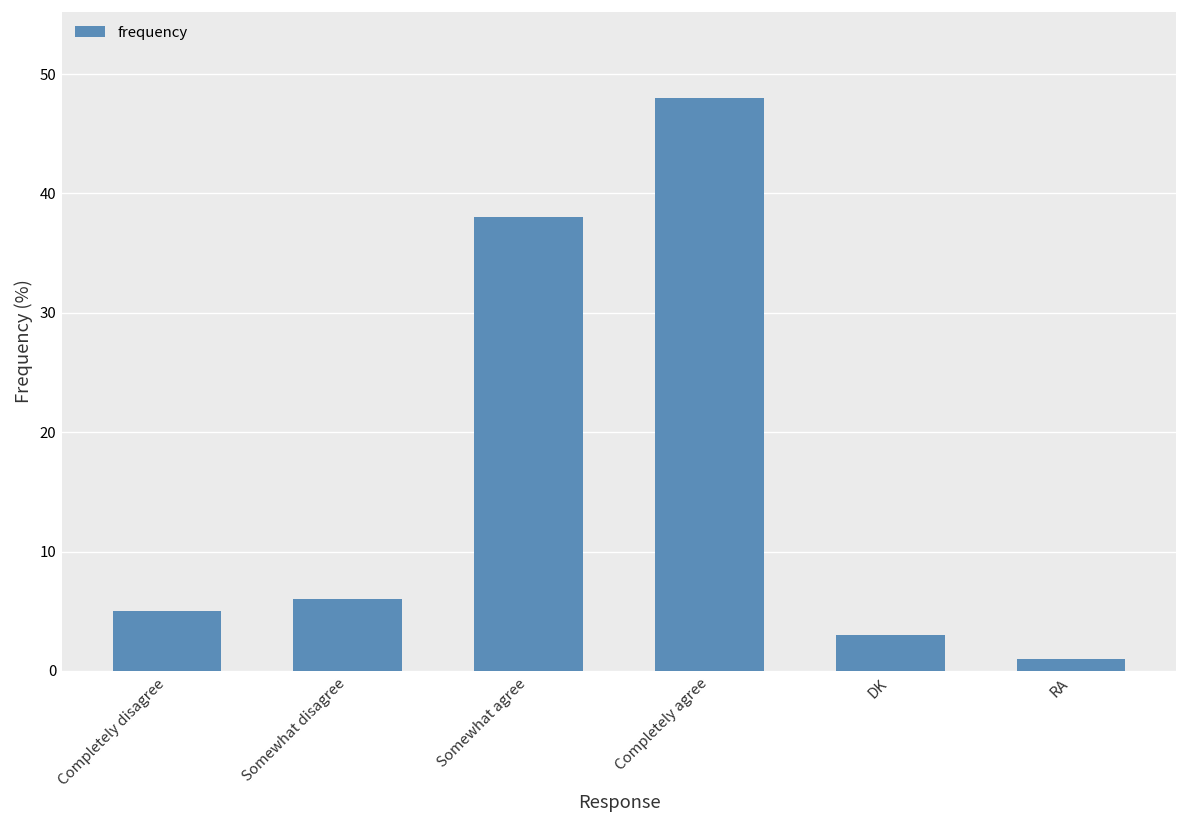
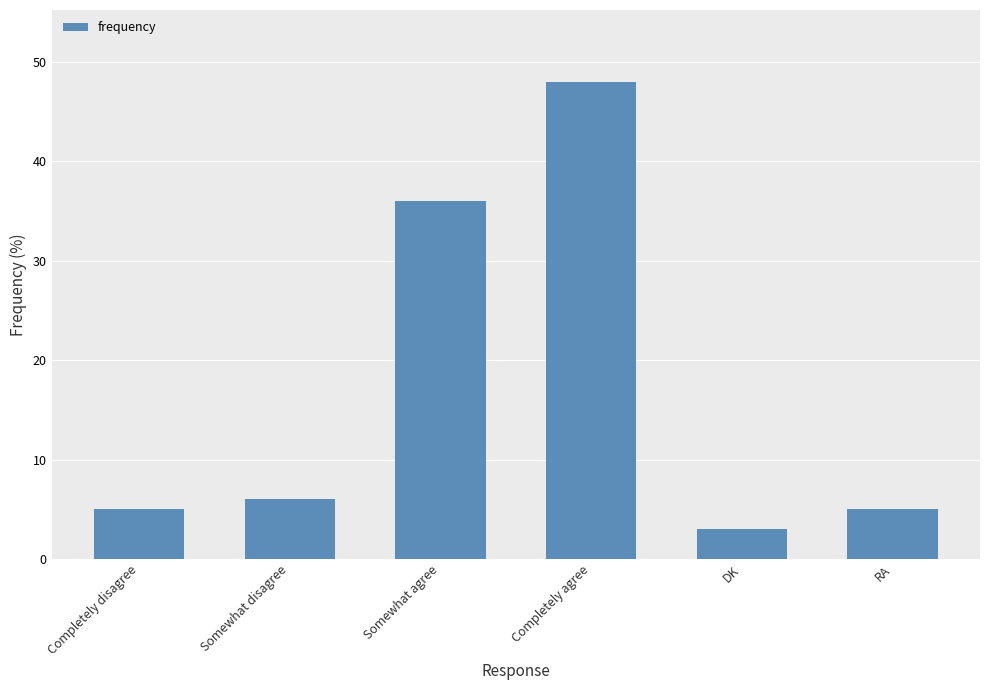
  {
    "Completely disagree": 5,
    "Somewhat disagree": 6,
-   "Somewhat agree": 38,
+   "Somewhat agree": 36,
    "Completely agree": 48,
    "DK": 3,
-   "RA": 1
+   "RA": 5
  }
